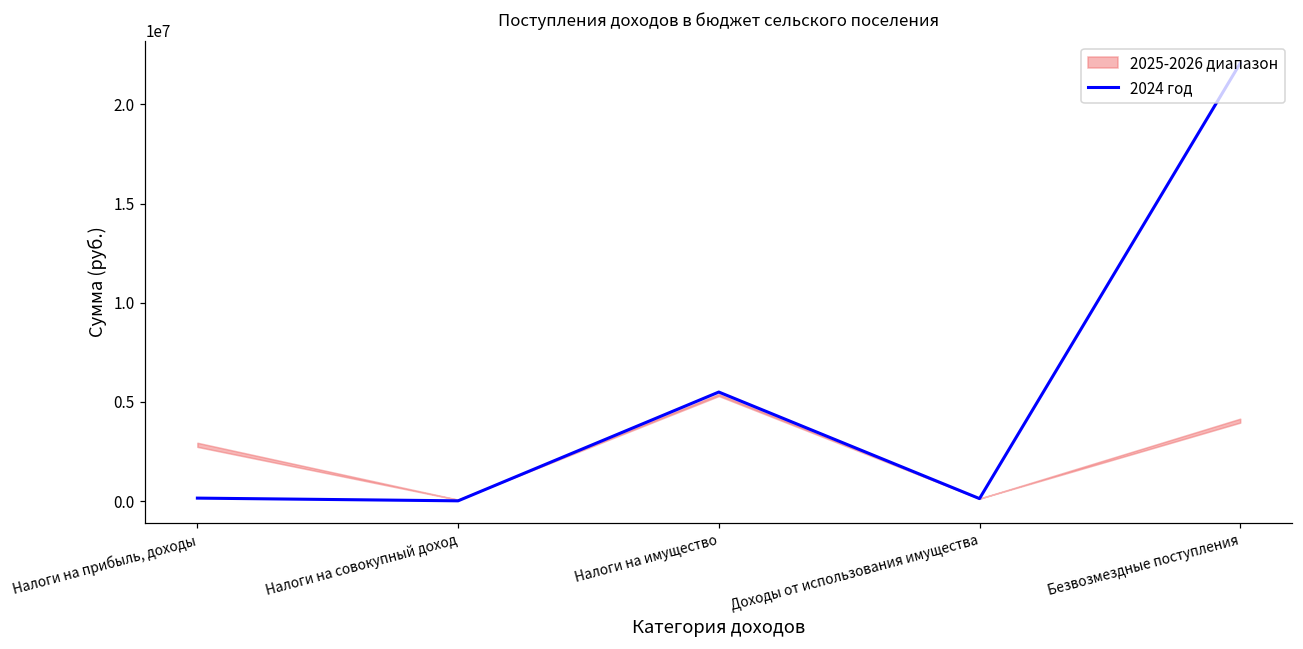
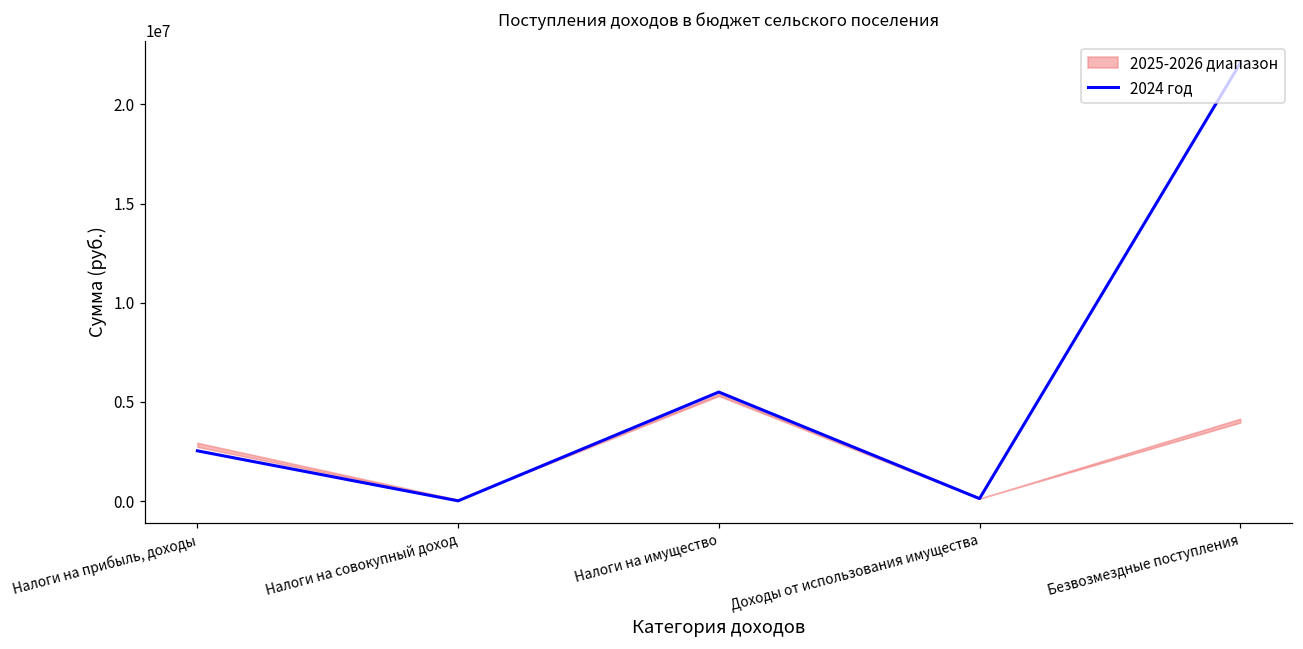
  {
    "2024 год": {
-     "Налоги на прибыль, доходы": 200000
+     "Налоги на прибыль, доходы": 2500000
    }
  }
